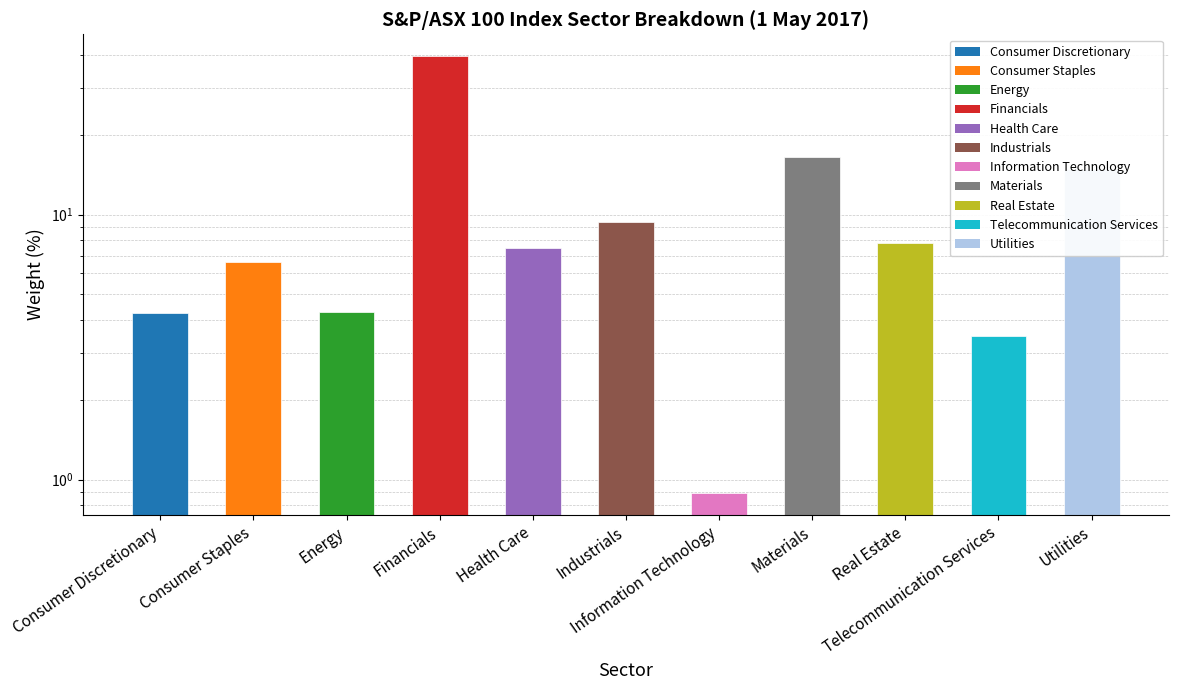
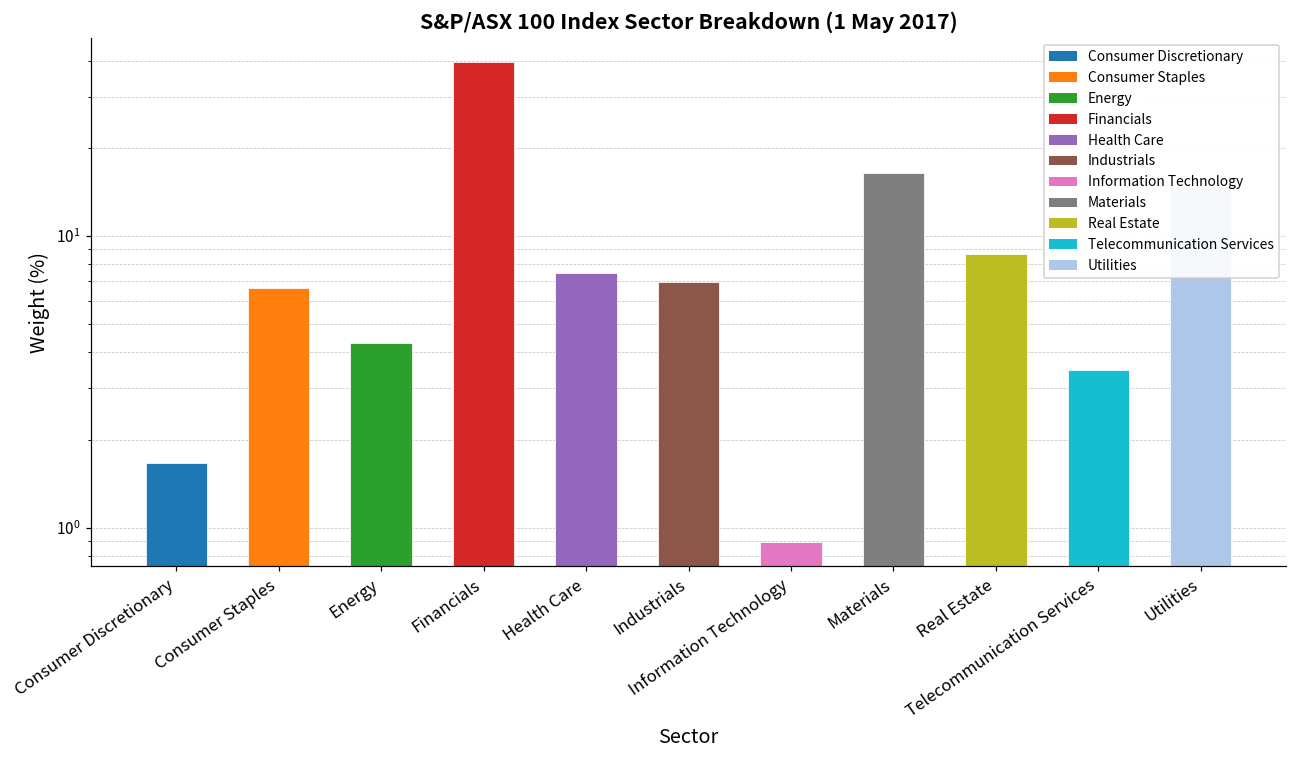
  {
-   "Consumer Discretionary": 4.2,
+   "Consumer Discretionary": 1.7,
    "Consumer Staples": 6.7,
    "Energy": 4.3,
    "Financials": 40,
    "Health Care": 7.5,
-   "Industrials": 9.3,
+   "Industrials": 7.0,
    "Information Technology": 0.9,
    "Materials": 16,
-   "Real Estate": 7.8,
+   "Real Estate": 8.7,
    "Telecommunication Services": 3.5
  }
